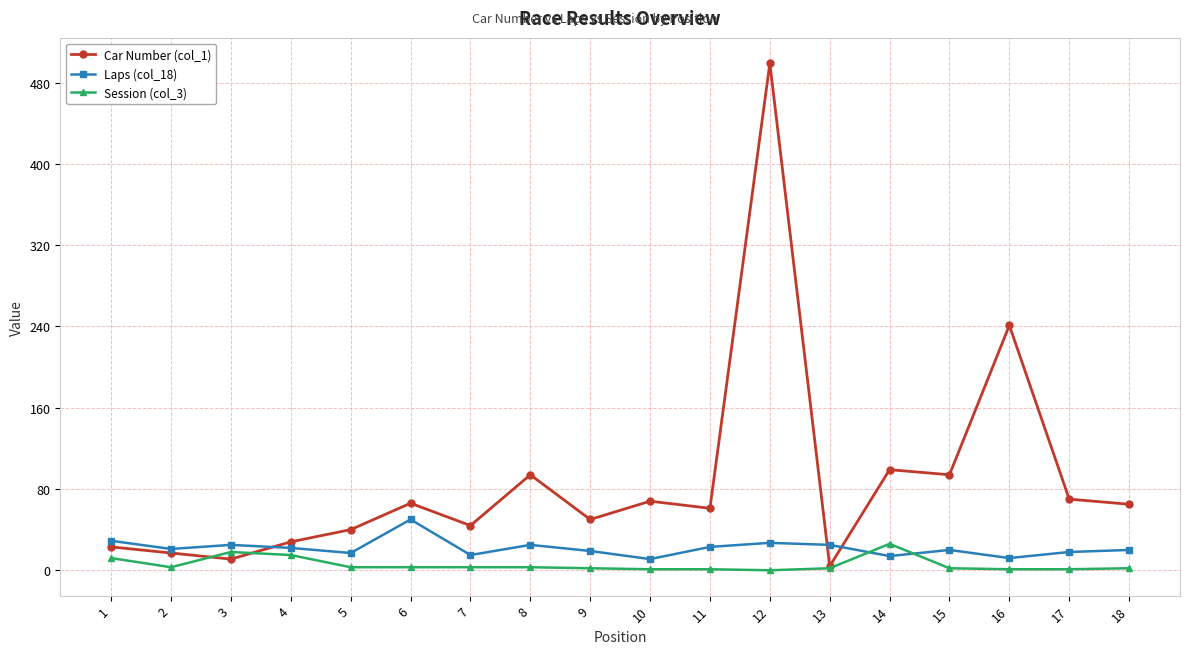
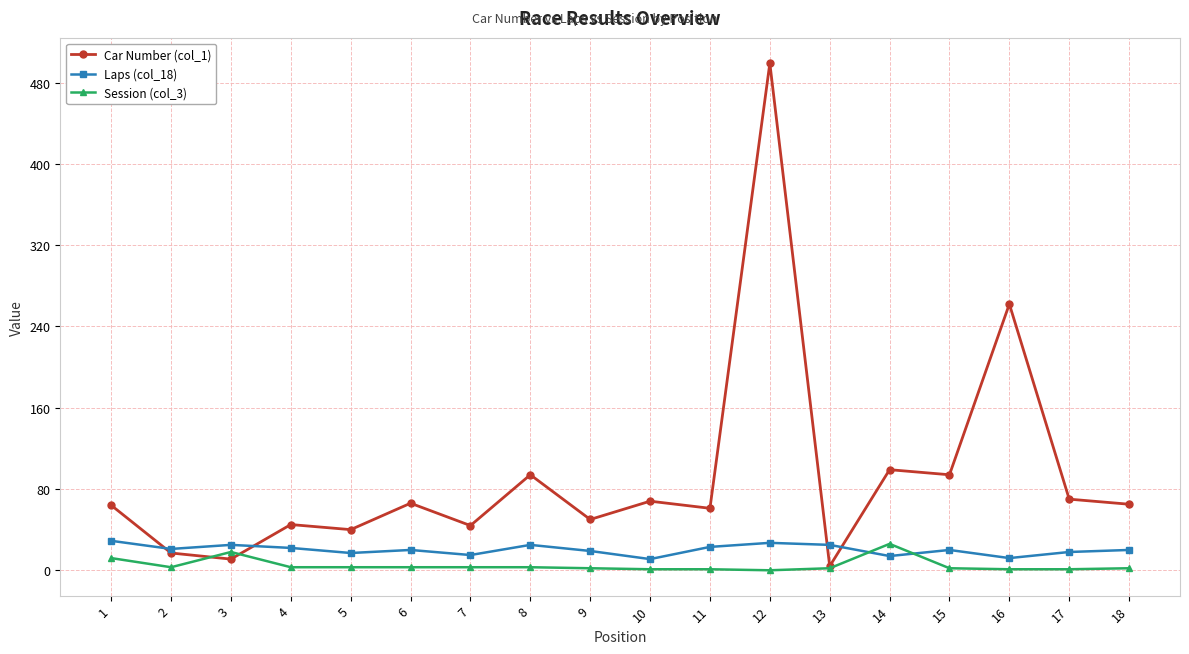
  {
    "Car Number (col_1)": {
-     "1": 23,
+     "1": 64,
      "2": 17,
      "3": 11,
-     "4": 28,
+     "4": 45,
      "5": 40,
      "6": 66,
      "7": 44,
      "8": 94,
      "9": 50,
      "10": 68,
      "11": 61,
      "12": 499,
      "14": 99,
      "15": 94,
-     "16": 241,
+     "16": 262,
      "17": 70,
      "18": 65
    },
    "Laps (col_18)": {
      "1": 29,
      "2": 21,
      "3": 25,
      "4": 22,
      "5": 17,
-     "6": 50,
+     "6": 20,
      "7": 15,
      "8": 25,
      "9": 19,
      "10": 11,
      "11": 23,
      "12": 27,
      "13": 25,
      "14": 14,
      "15": 20,
      "16": 12,
      "17": 18,
      "18": 20
    },
    "Session (col_3)": {
      "1": 12,
      "2": 3,
      "3": 18,
-     "4": 15,
+     "4": 3,
      "5": 3,
      "6": 3,
      "7": 3,
      "8": 3,
      "9": 2,
      "10": 1,
      "11": 1,
      "12": 0,
      "14": 26,
      "15": 2,
      "16": 1,
      "17": 1,
      "18": 2
    }
  }
